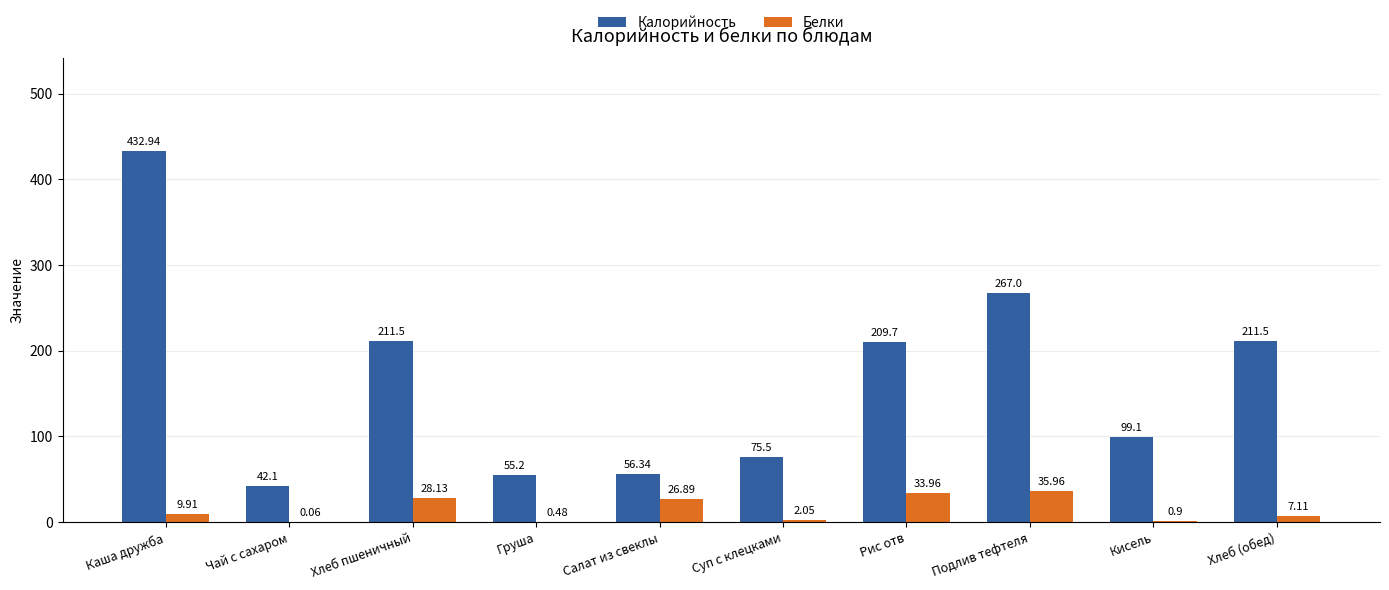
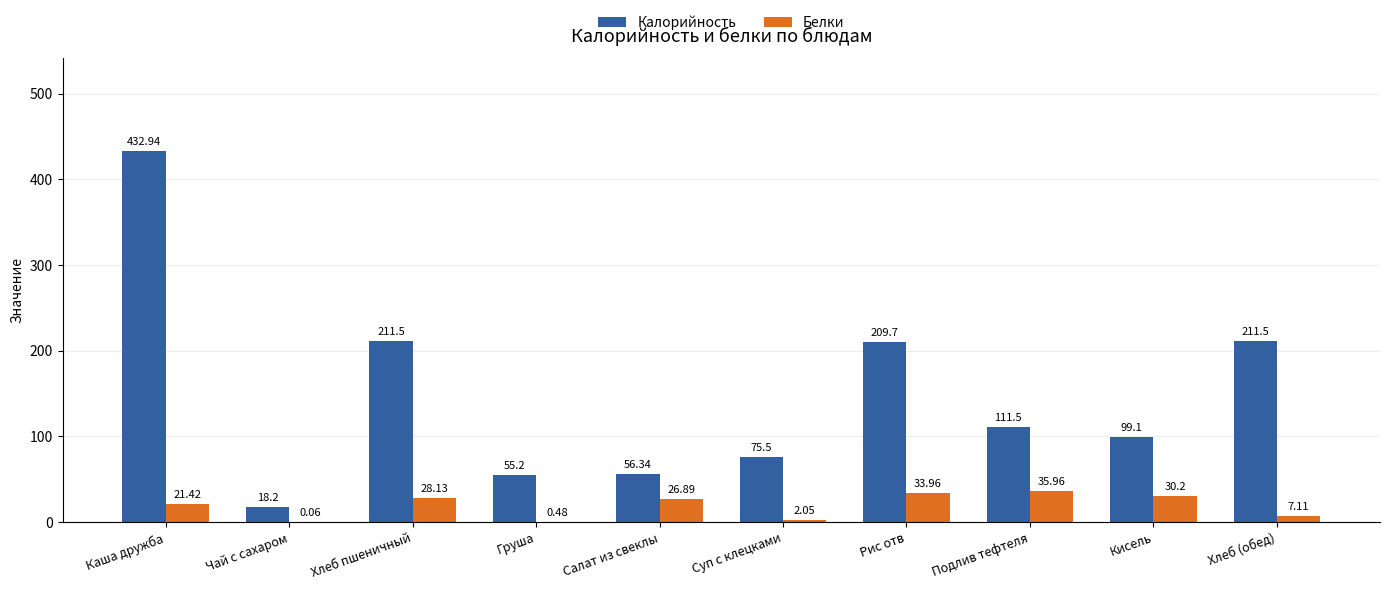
  {
    "Калорийность": {
      "Каша дружба": 432.94,
-     "Чай с сахаром": 42.1,
+     "Чай с сахаром": 18.2,
      "Хлеб пшеничный": 211.5,
      "Груша": 55.2,
      "Салат из свеклы": 56.34,
      "Суп с клецками": 75.5,
      "Рис отв": 209.7,
-     "Подлив тефтеля": 267.0,
+     "Подлив тефтеля": 111.5,
      "Кисель": 99.1,
      "Хлеб (обед)": 211.5
    },
    "Белки": {
-     "Каша дружба": 9.91,
+     "Каша дружба": 21.42,
      "Чай с сахаром": 0.06,
      "Хлеб пшеничный": 28.13,
      "Груша": 0.48,
      "Салат из свеклы": 26.89,
      "Суп с клецками": 2.05,
      "Рис отв": 33.96,
      "Подлив тефтеля": 35.96,
-     "Кисель": 0.9,
+     "Кисель": 30.2,
      "Хлеб (обед)": 7.11
    }
  }
